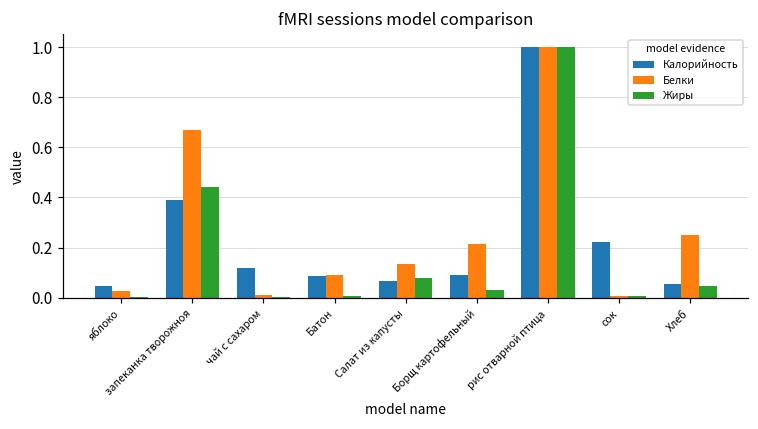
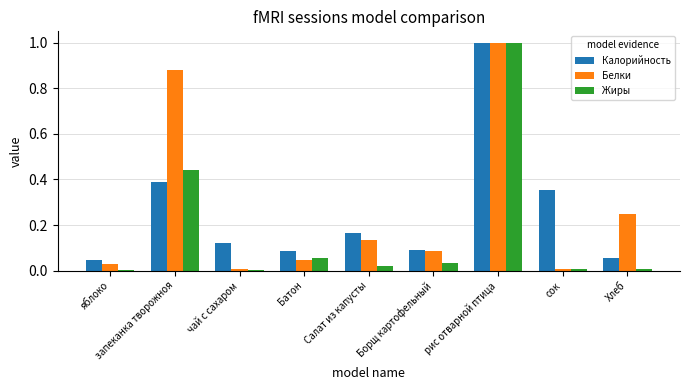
  {
    "Калорийность": {
      "яблоко": 0.05,
      "запеканка творожноя": 0.39,
      "чай с сахаром": 0.12,
      "Батон": 0.09,
-     "Салат из капусты": 0.07,
+     "Салат из капусты": 0.16,
      "Борщ картофельный": 0.09,
      "рис отварной птица": 1.00,
-     "сок": 0.22,
+     "сок": 0.35,
      "Хлеб": 0.06
    },
    "Белки": {
      "яблоко": 0.03,
-     "запеканка творожноя": 0.67,
-     "Батон": 0.09,
+     "запеканка творожноя": 0.88,
+     "Батон": 0.04,
      "Салат из капусты": 0.14,
-     "Борщ картофельный": 0.22,
+     "Борщ картофельный": 0.08,
      "рис отварной птица": 1.00,
      "Хлеб": 0.25
    },
    "Жиры": {
      "запеканка творожноя": 0.44,
-     "Батон": 0.01,
-     "Салат из капусты": 0.08,
+     "Батон": 0.06,
+     "Салат из капусты": 0.02,
      "Борщ картофельный": 0.03,
      "рис отварной птица": 1.00,
-     "Хлеб": 0.05
+     "Хлеб": 0.01
    }
  }
